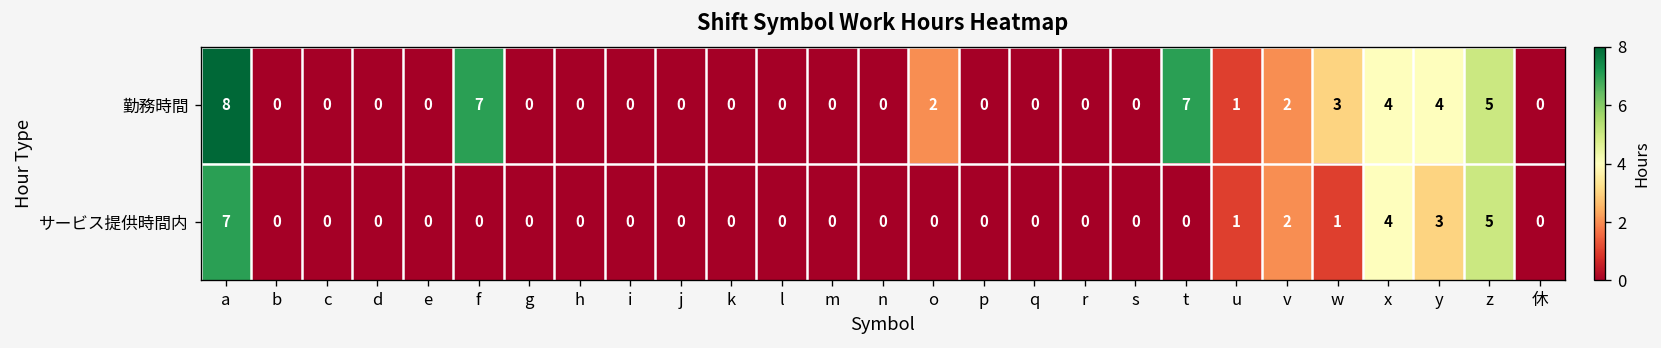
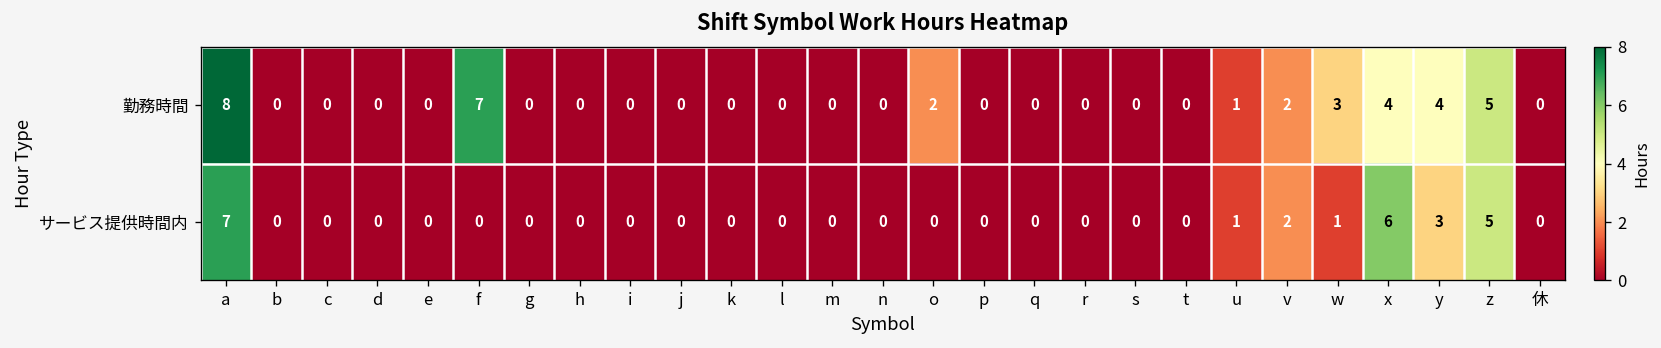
  {
    "勤務時間": {
      "a": 8,
      "b": 0,
      "c": 0,
      "d": 0,
      "e": 0,
      "f": 7,
      "g": 0,
      "h": 0,
      "i": 0,
      "j": 0,
      "k": 0,
      "l": 0,
      "m": 0,
      "n": 0,
      "o": 2,
      "p": 0,
      "q": 0,
      "r": 0,
      "s": 0,
-     "t": 7,
+     "t": 0,
      "u": 1,
      "v": 2,
      "w": 3,
      "x": 4,
      "y": 4,
      "z": 5,
      "休": 0
    },
    "サービス提供時間内": {
      "a": 7,
      "b": 0,
      "c": 0,
      "d": 0,
      "e": 0,
      "f": 0,
      "g": 0,
      "h": 0,
      "i": 0,
      "j": 0,
      "k": 0,
      "l": 0,
      "m": 0,
      "n": 0,
      "o": 0,
      "p": 0,
      "q": 0,
      "r": 0,
      "s": 0,
      "t": 0,
      "u": 1,
      "v": 2,
      "w": 1,
-     "x": 4,
+     "x": 6,
      "y": 3,
      "z": 5,
      "休": 0
    }
  }
